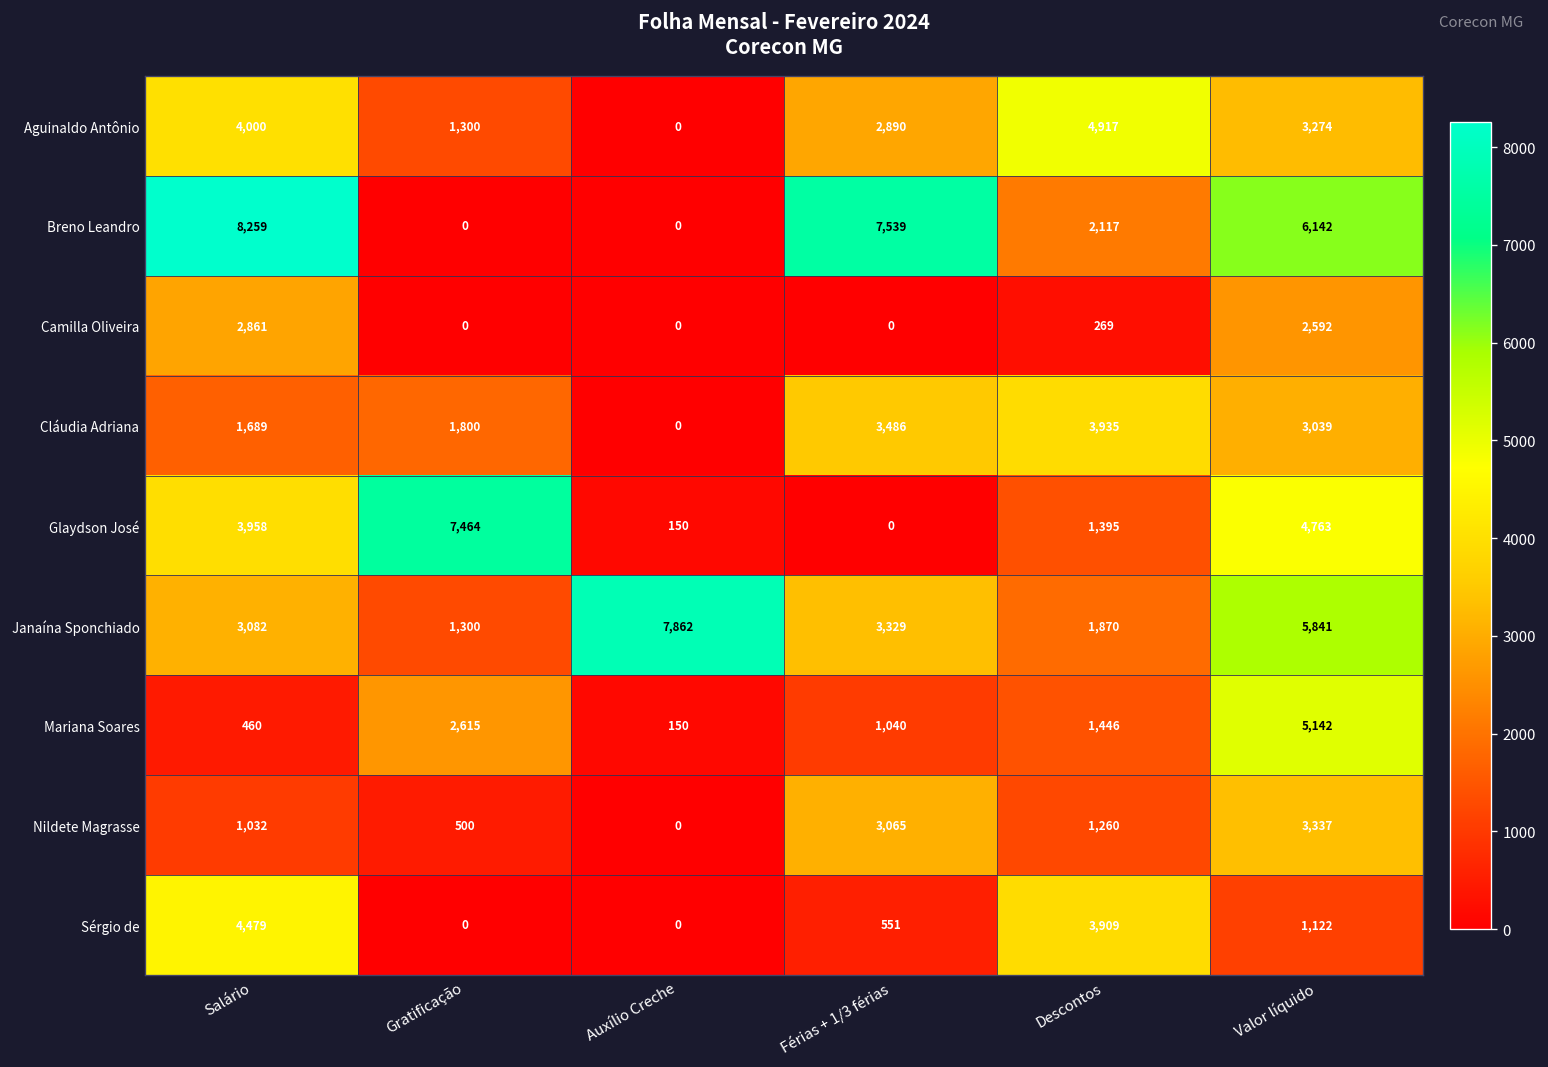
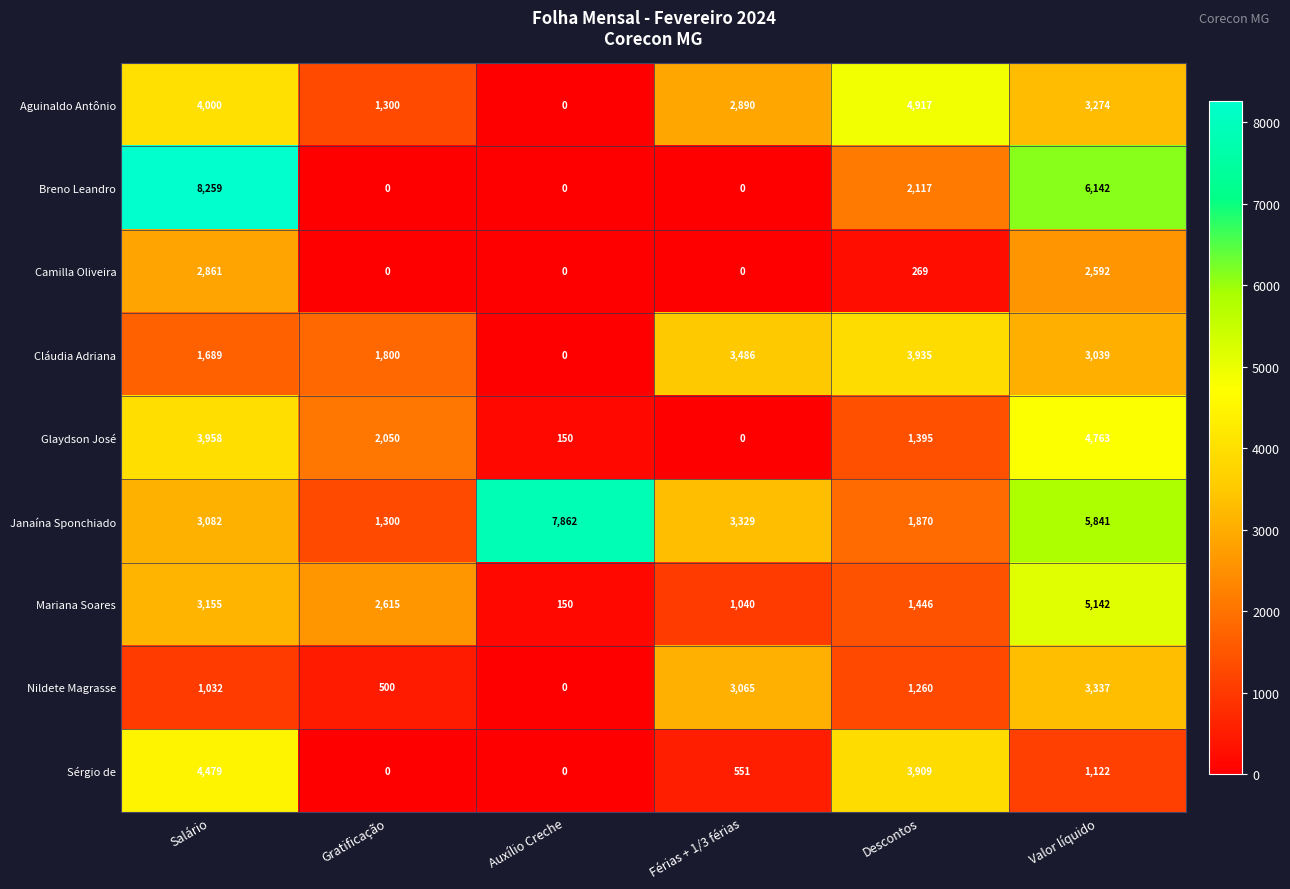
  {
    "Aguinaldo Antônio": {
      "Salário": "4,000",
      "Gratificação": "1,300",
      "Auxílio Creche": "0",
      "Férias + 1/3 férias": "2,890",
      "Descontos": "4,917",
      "Valor líquido": "3,274"
    },
    "Breno Leandro": {
      "Salário": "8,259",
      "Gratificação": "0",
      "Auxílio Creche": "0",
-     "Férias + 1/3 férias": "7,539",
+     "Férias + 1/3 férias": "0",
      "Descontos": "2,117",
      "Valor líquido": "6,142"
    },
    "Camilla Oliveira": {
      "Salário": "2,861",
      "Gratificação": "0",
      "Auxílio Creche": "0",
      "Férias + 1/3 férias": "0",
      "Descontos": "269",
      "Valor líquido": "2,592"
    },
    "Cláudia Adriana": {
      "Salário": "1,689",
      "Gratificação": "1,800",
      "Auxílio Creche": "0",
      "Férias + 1/3 férias": "3,486",
      "Descontos": "3,935",
      "Valor líquido": "3,039"
    },
    "Glaydson José": {
      "Salário": "3,958",
-     "Gratificação": "7,464",
+     "Gratificação": "2,050",
      "Auxílio Creche": "150",
      "Férias + 1/3 férias": "0",
      "Descontos": "1,395",
      "Valor líquido": "4,763"
    },
    "Janaína Sponchiado": {
      "Salário": "3,082",
      "Gratificação": "1,300",
      "Auxílio Creche": "7,862",
      "Férias + 1/3 férias": "3,329",
      "Descontos": "1,870",
      "Valor líquido": "5,841"
    },
    "Mariana Soares": {
-     "Salário": "460",
+     "Salário": "3,155",
      "Gratificação": "2,615",
      "Auxílio Creche": "150",
      "Férias + 1/3 férias": "1,040",
      "Descontos": "1,446",
      "Valor líquido": "5,142"
    },
    "Nildete Magrasse": {
      "Salário": "1,032",
      "Gratificação": "500",
      "Auxílio Creche": "0",
      "Férias + 1/3 férias": "3,065",
      "Descontos": "1,260",
      "Valor líquido": "3,337"
    },
    "Sérgio de": {
      "Salário": "4,479",
      "Gratificação": "0",
      "Auxílio Creche": "0",
      "Férias + 1/3 férias": "551",
      "Descontos": "3,909",
      "Valor líquido": "1,122"
    }
  }
